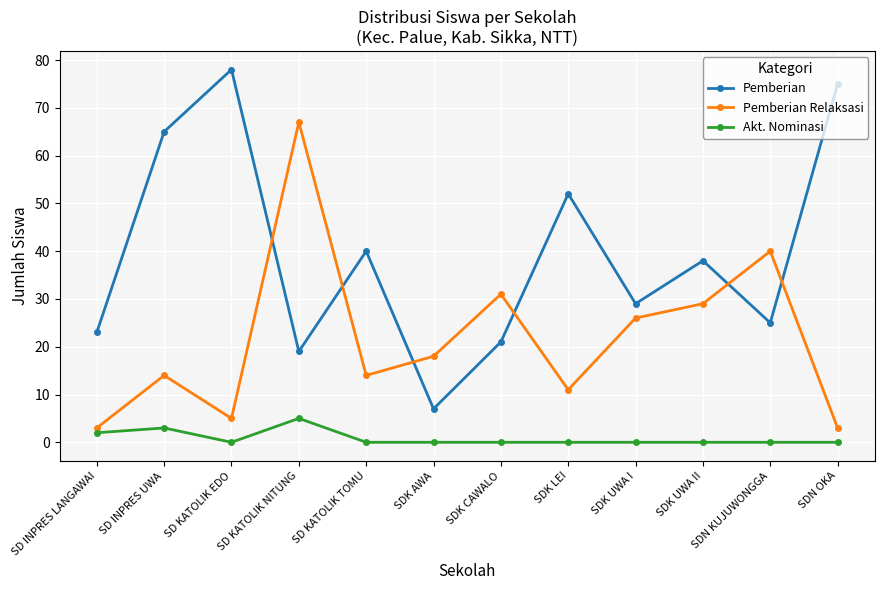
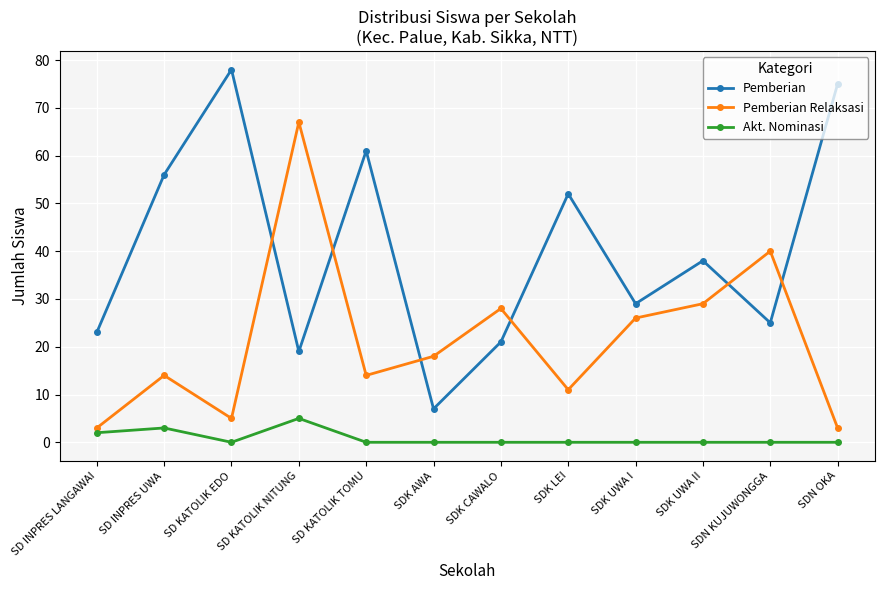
  {
    "Pemberian": {
      "SD INPRES LANGAWAI": 23,
-     "SD INPRES UWA": 65,
+     "SD INPRES UWA": 56,
      "SD KATOLIK EDO": 78,
      "SD KATOLIK NITUNG": 19,
-     "SD KATOLIK TOMU": 40,
+     "SD KATOLIK TOMU": 61,
      "SDK AWA": 7,
      "SDK CAWALO": 21,
      "SDK LEI": 52,
      "SDK UWA I": 29,
      "SDK UWA II": 38,
      "SDN KUJUWONGGA": 25
    },
    "Pemberian Relaksasi": {
      "SD INPRES LANGAWAI": 3,
      "SD INPRES UWA": 14,
      "SD KATOLIK EDO": 5,
      "SD KATOLIK NITUNG": 67,
      "SD KATOLIK TOMU": 14,
      "SDK AWA": 18,
-     "SDK CAWALO": 31,
+     "SDK CAWALO": 28,
      "SDK LEI": 11,
      "SDK UWA I": 26,
      "SDK UWA II": 29,
      "SDN KUJUWONGGA": 40,
      "SDN OKA": 3
    },
    "Akt. Nominasi": {
      "SD INPRES LANGAWAI": 2,
      "SD INPRES UWA": 3,
      "SD KATOLIK EDO": 0,
      "SD KATOLIK NITUNG": 5,
      "SD KATOLIK TOMU": 0,
      "SDK AWA": 0,
      "SDK CAWALO": 0,
      "SDK LEI": 0,
      "SDK UWA I": 0,
      "SDK UWA II": 0,
      "SDN KUJUWONGGA": 0,
      "SDN OKA": 0
    }
  }
